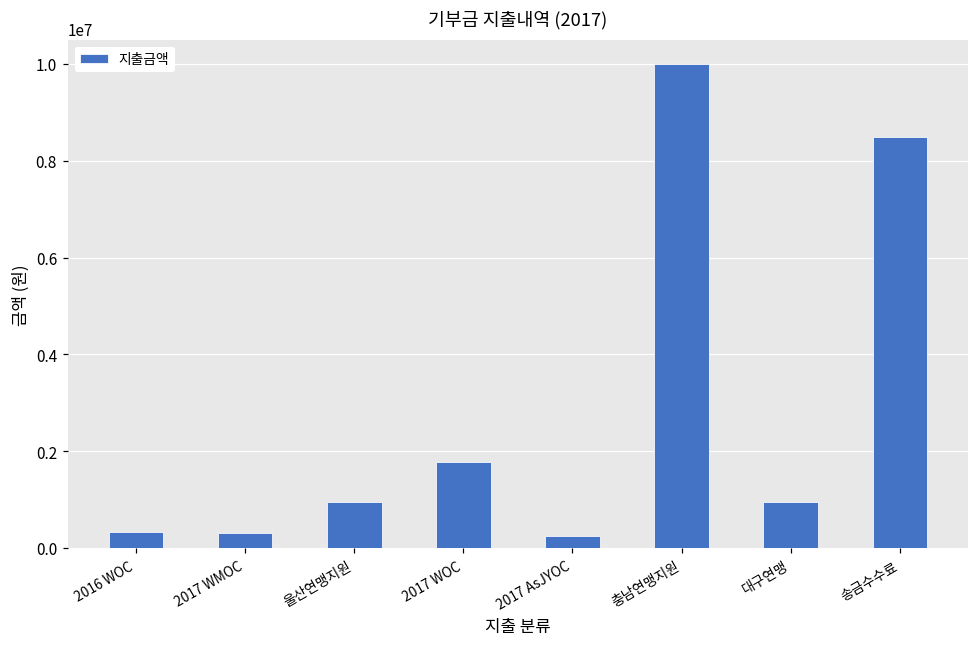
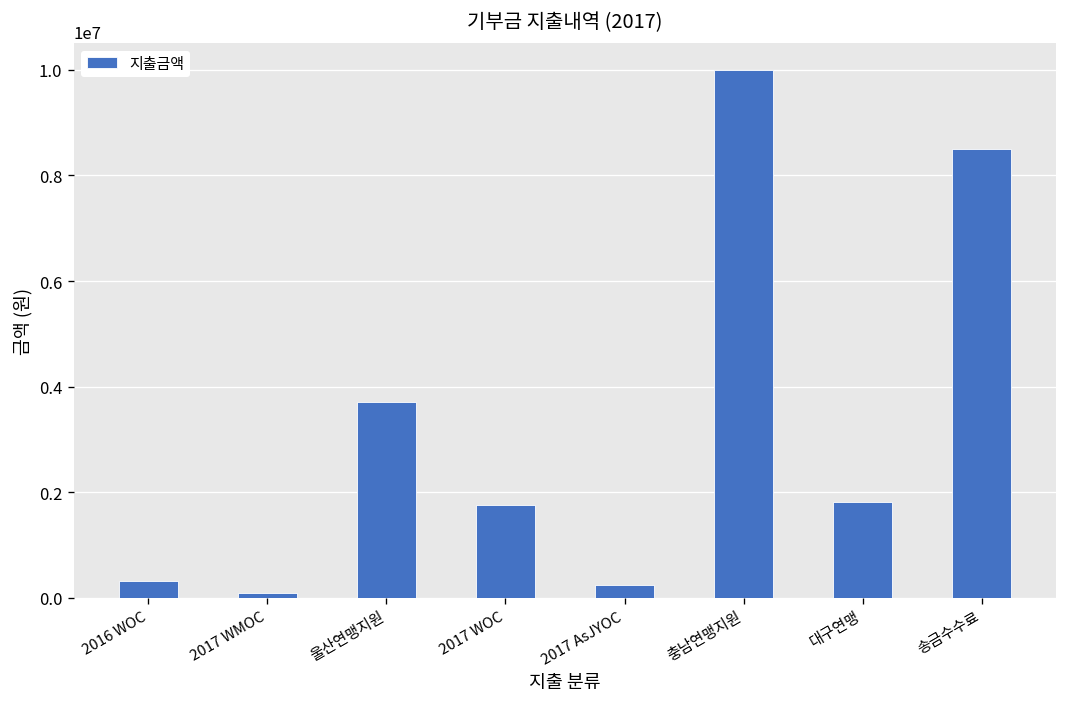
  {
    "2016 WOC": 300000,
-   "2017 WMOC": 300000,
-   "울산연맹지원": 1000000,
+   "2017 WMOC": 100000,
+   "울산연맹지원": 3700000,
    "2017 WOC": 1800000,
    "2017 AsJYOC": 200000,
    "충남연맹지원": 10000000,
-   "대구연맹": 1000000,
+   "대구연맹": 1800000,
    "송금수수료": 8500000
  }
